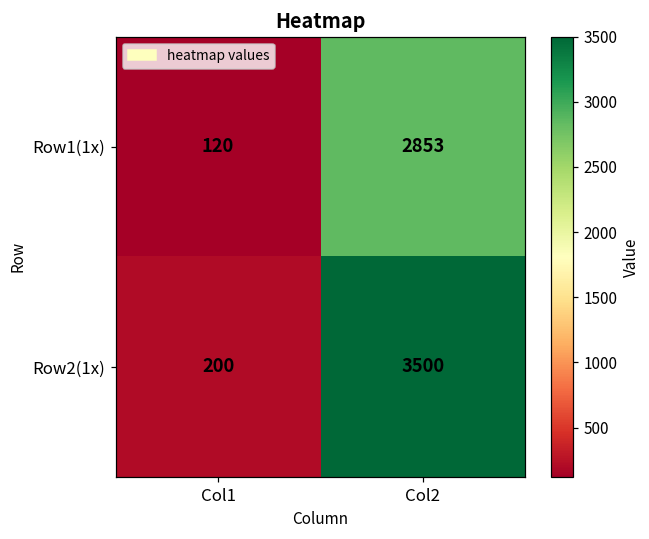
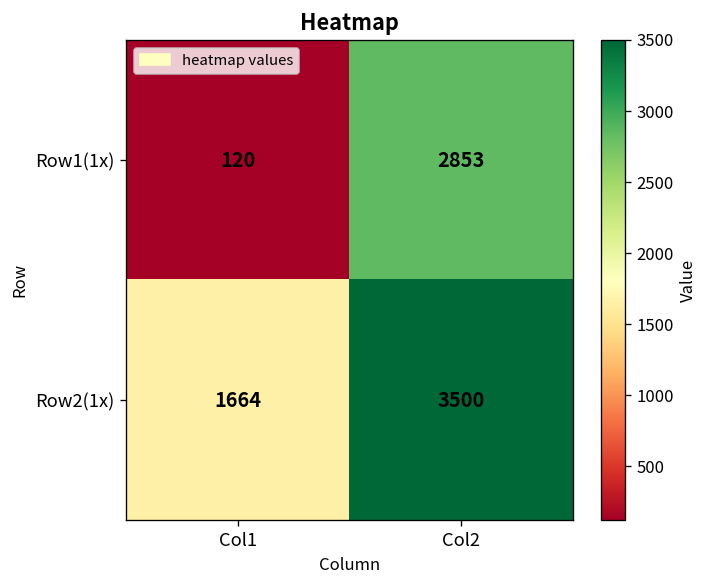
  {
    "Row1(1x)": {
      "Col1": 120,
      "Col2": 2853
    },
    "Row2(1x)": {
-     "Col1": 200,
+     "Col1": 1664,
      "Col2": 3500
    }
  }
